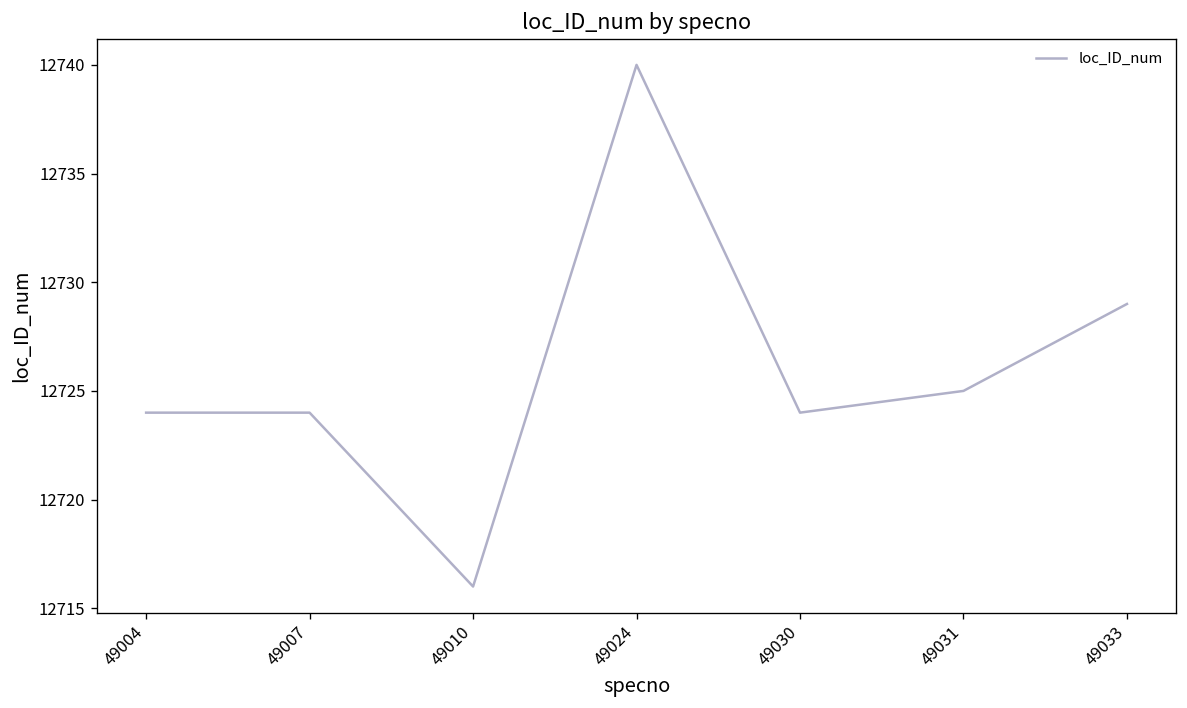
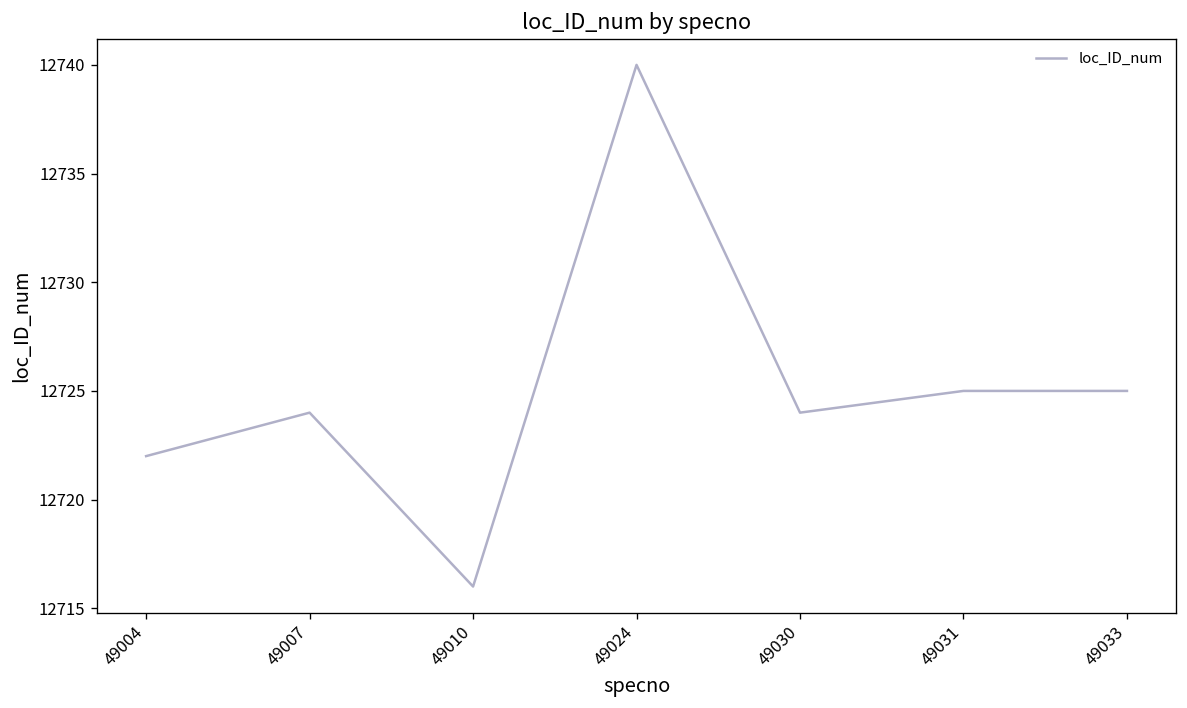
  {
-   "49004": 12724,
+   "49004": 12722,
    "49007": 12724,
    "49010": 12716,
    "49024": 12740,
    "49030": 12724,
    "49031": 12725,
-   "49033": 12729
+   "49033": 12725
  }
